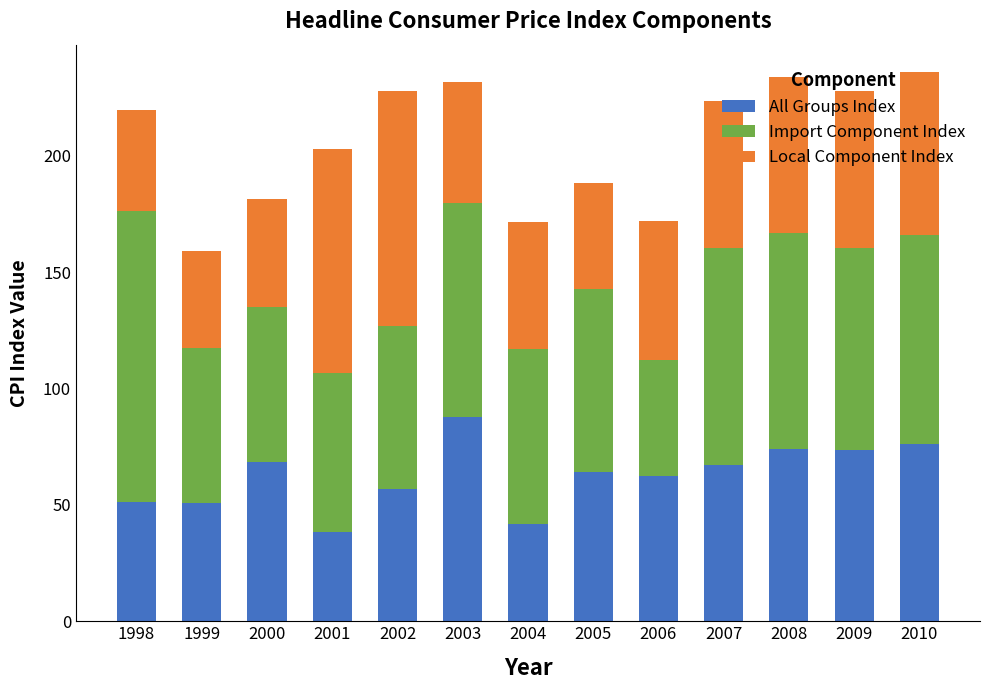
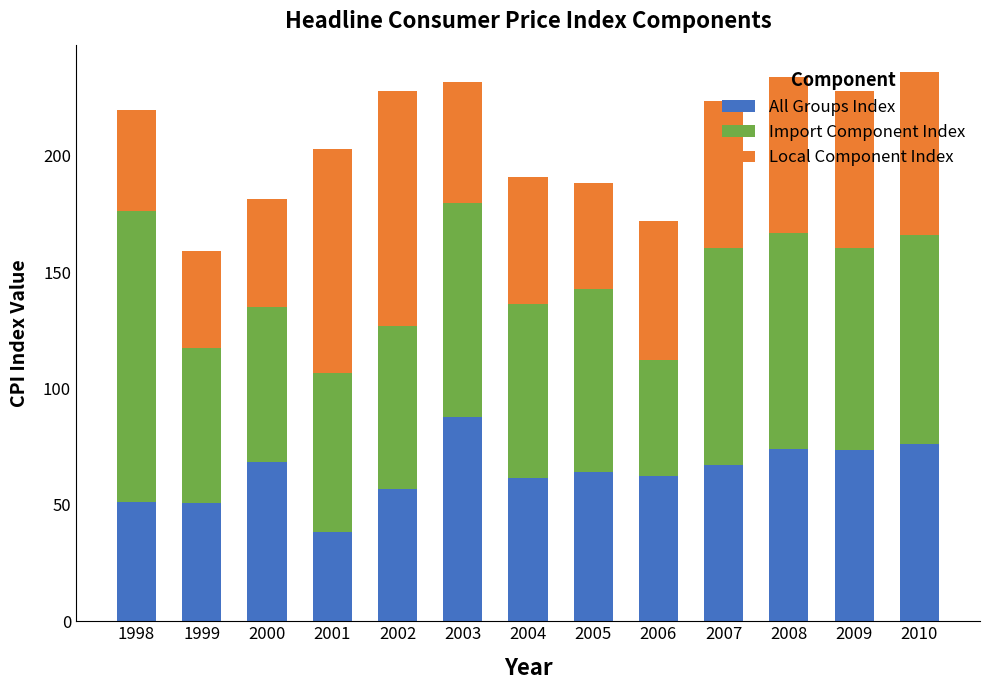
  {
    "All Groups Index": {
      "1998": 51,
      "1999": 51,
      "2000": 68,
      "2001": 39,
      "2002": 57,
      "2003": 88,
-     "2004": 42,
+     "2004": 62,
      "2005": 64,
      "2006": 63,
      "2007": 67,
      "2008": 74,
      "2009": 74,
      "2010": 76
    },
    "Import Component Index": {
      "1998": 125,
      "1999": 67,
      "2000": 67,
      "2001": 68,
      "2002": 70,
      "2003": 92,
      "2004": 75,
      "2005": 79,
      "2006": 50,
      "2007": 93,
      "2008": 93,
      "2009": 87,
      "2010": 90
    },
    "Local Component Index": {
      "1998": 44,
      "1999": 42,
      "2000": 46,
      "2001": 97,
      "2002": 101,
      "2003": 52,
      "2004": 55,
      "2005": 45,
      "2006": 60,
      "2007": 64,
      "2008": 67,
      "2009": 68,
      "2010": 70
    }
  }
